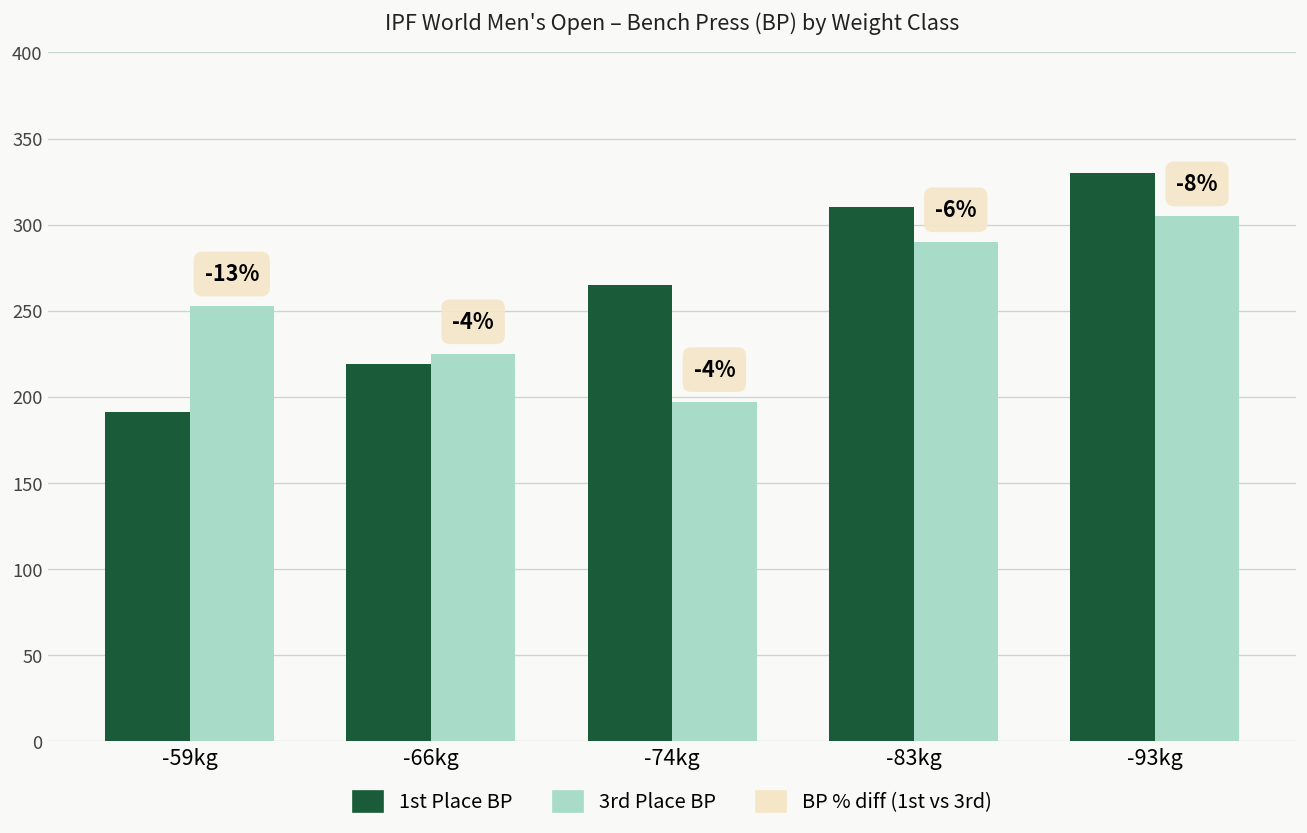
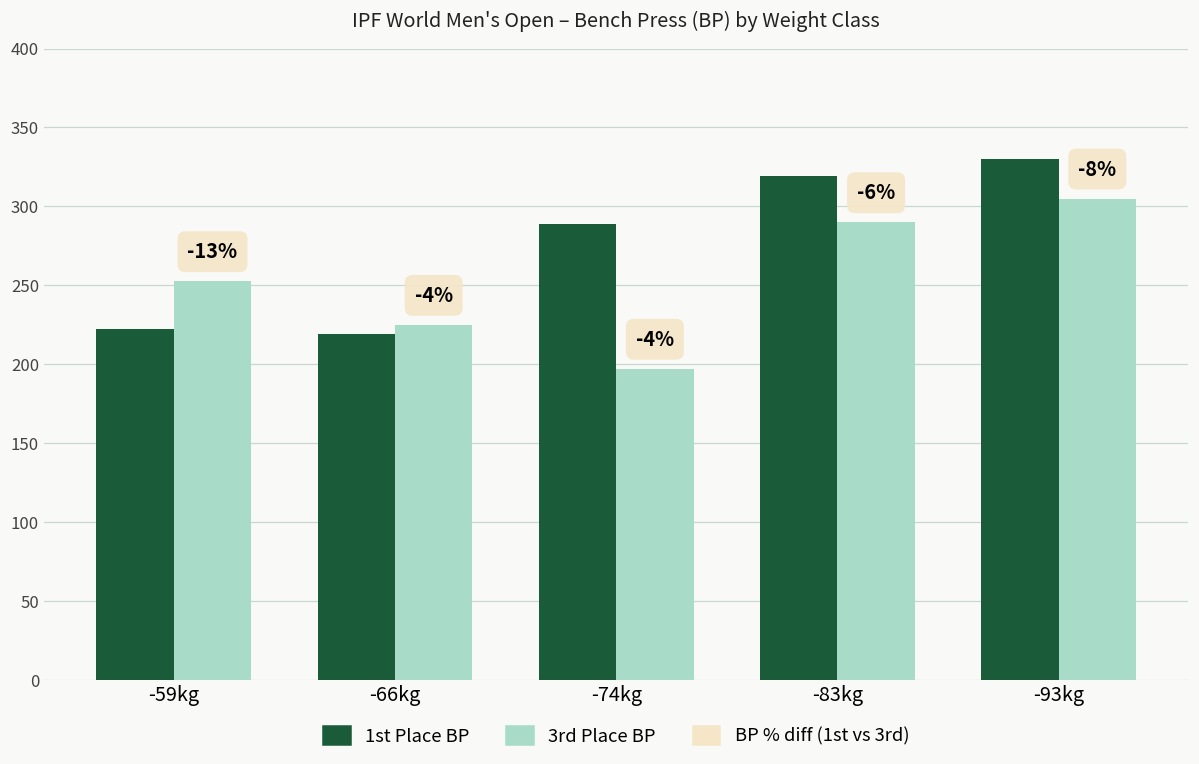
  {
    "1st Place BP": {
-     "-59kg": 191,
+     "-59kg": 223,
      "-66kg": 219,
-     "-74kg": 265,
-     "-83kg": 310,
+     "-74kg": 289,
+     "-83kg": 319,
      "-93kg": 330
    }
  }
